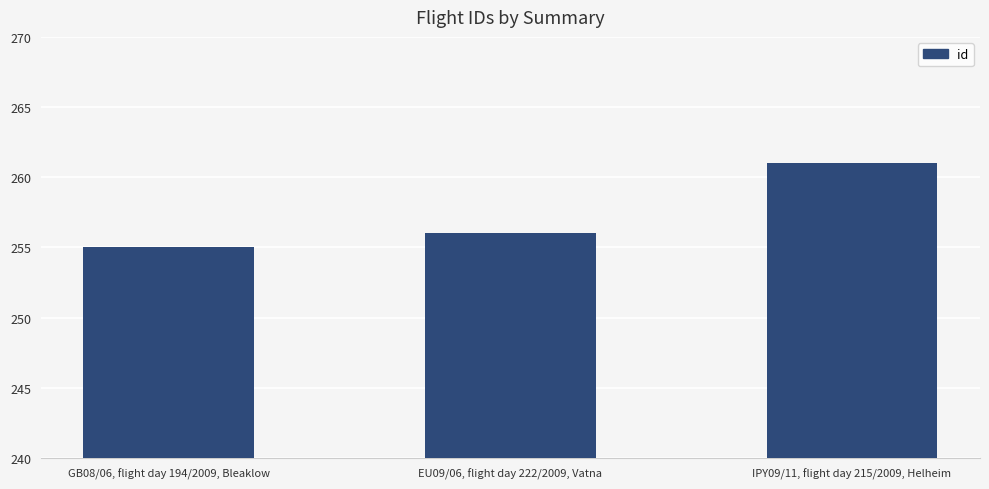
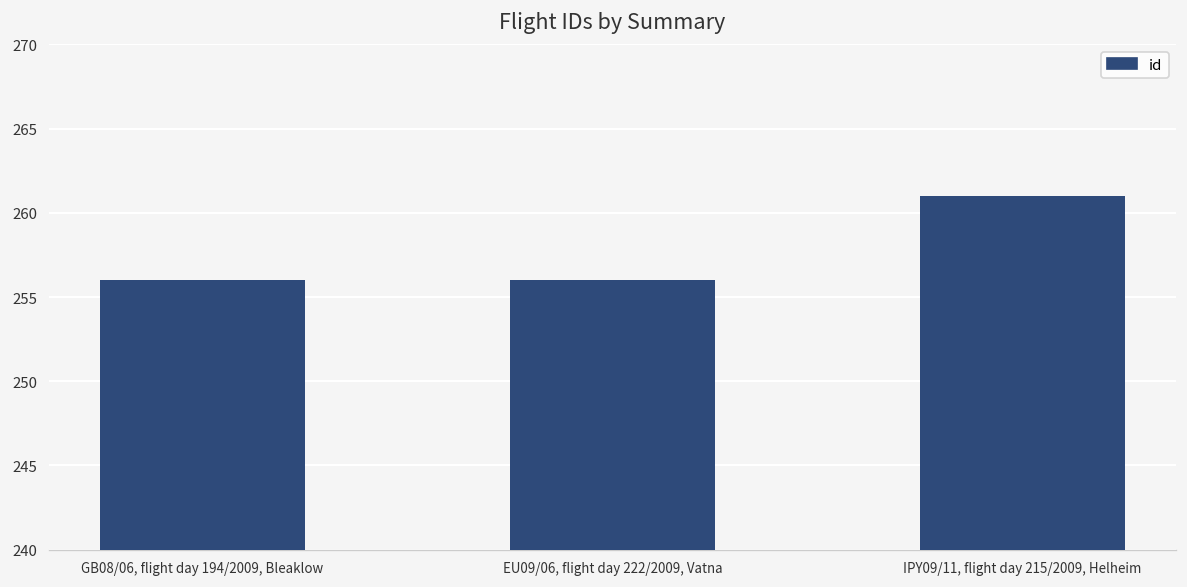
  {
-   "GB08/06, flight day 194/2009, Bleaklow": 255,
+   "GB08/06, flight day 194/2009, Bleaklow": 256,
    "EU09/06, flight day 222/2009, Vatna": 256,
    "IPY09/11, flight day 215/2009, Helheim": 261
  }
